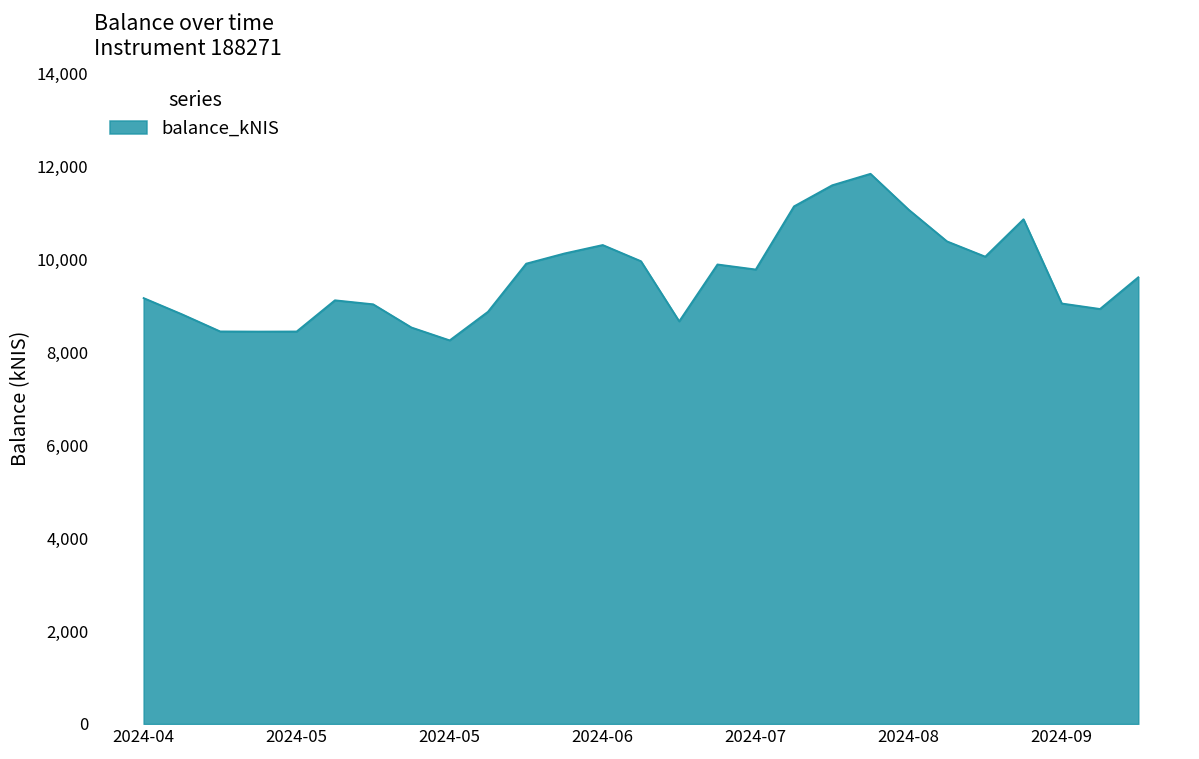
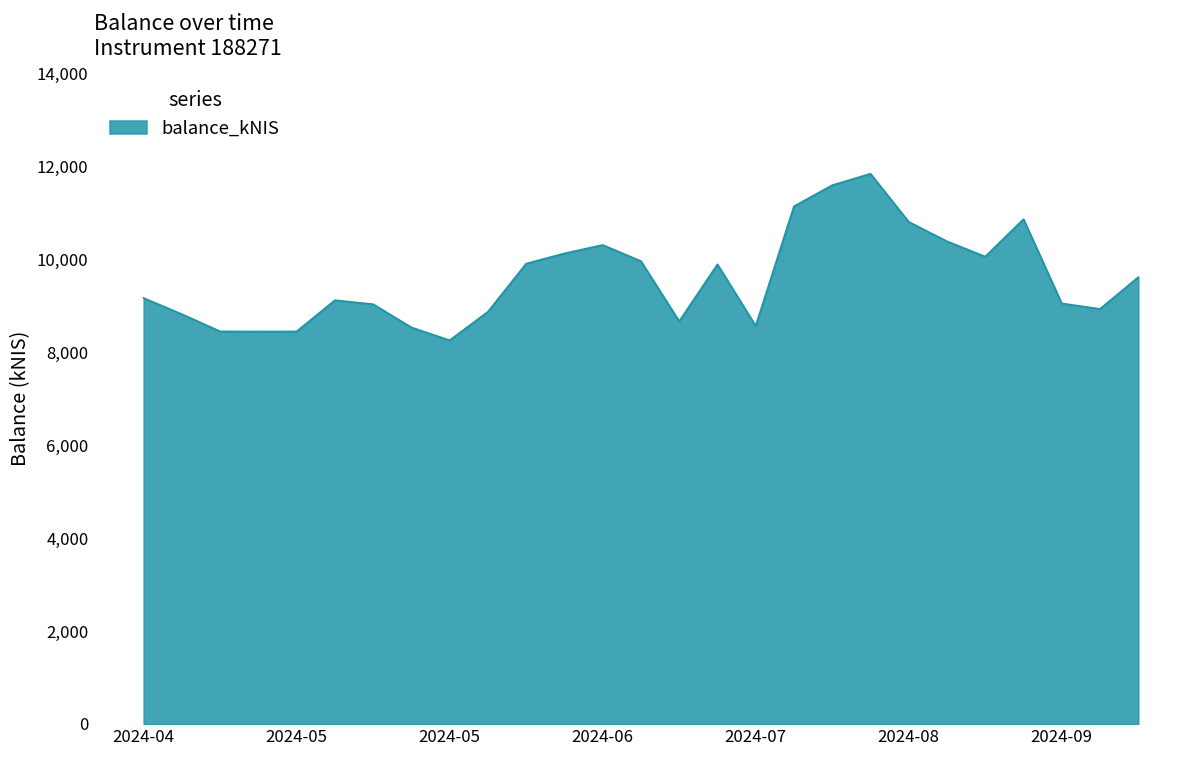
  {
    "2024-04": "9,200",
    "2024-06": "10,300",
-   "2024-07": "9,800",
-   "2024-08": "11,100",
+   "2024-07": "8,600",
+   "2024-08": "10,800",
    "2024-09": "9,100"
  }
